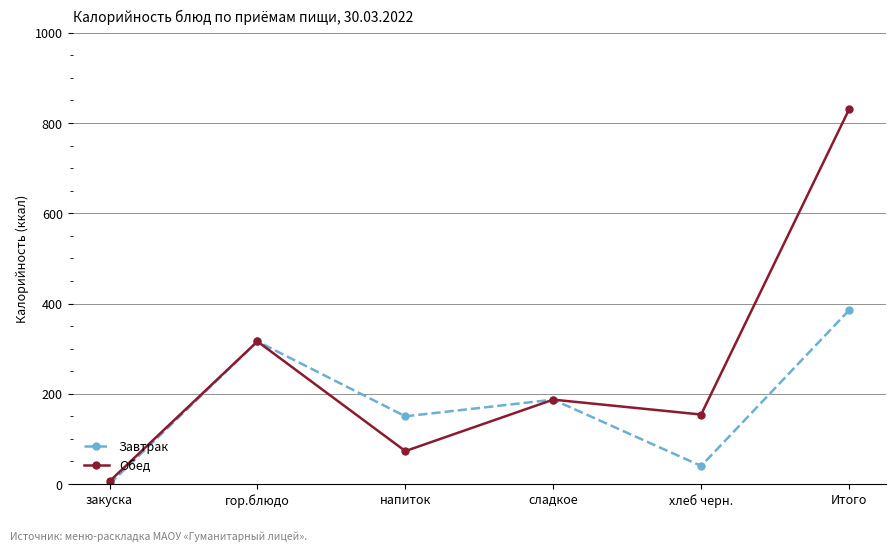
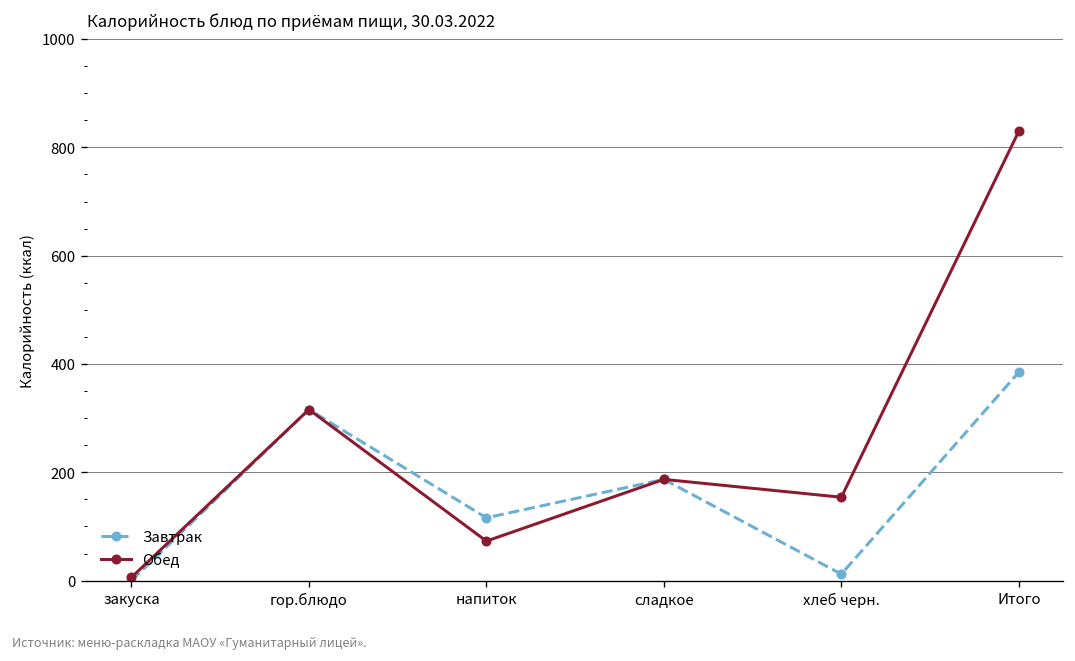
  {
    "Завтрак": {
      "закуска": 0,
-     "напиток": 150,
-     "хлеб черн.": 40,
+     "напиток": 120,
+     "хлеб черн.": 10,
      "Итого": 390
    },
    "Обед": {
      "закуска": 10,
      "напиток": 70,
      "хлеб черн.": 150,
      "Итого": 830
    }
  }
